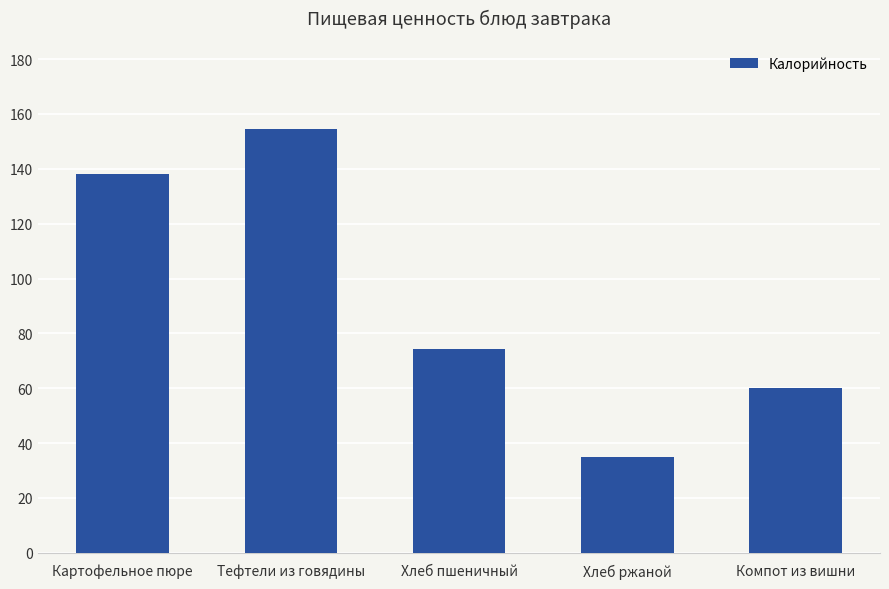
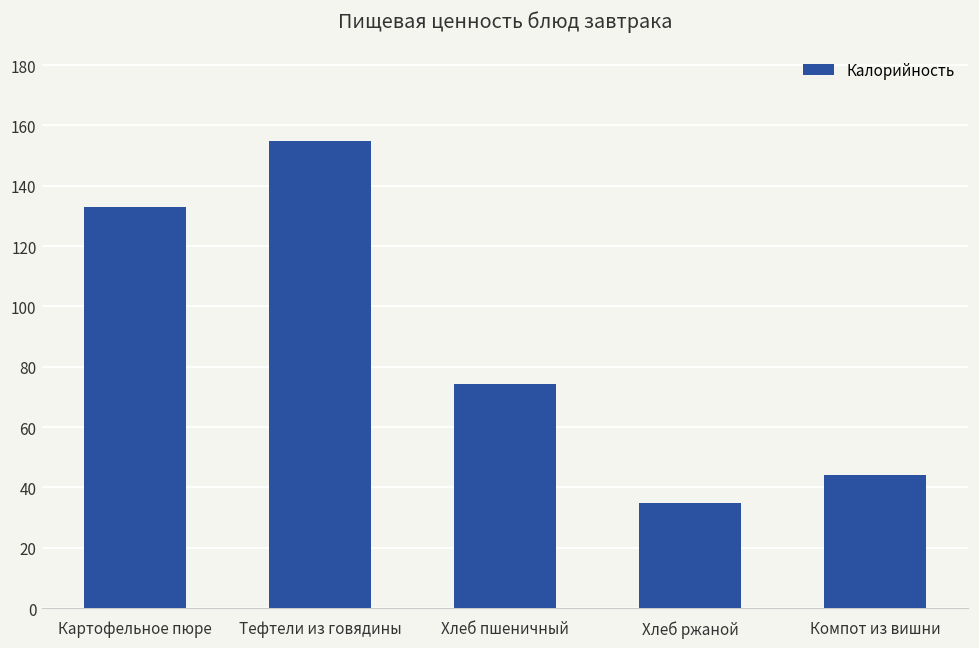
  {
-   "Картофельное пюре": 138,
+   "Картофельное пюре": 133,
    "Тефтели из говядины": 155,
    "Хлеб пшеничный": 74,
    "Хлеб ржаной": 35,
-   "Компот из вишни": 60
+   "Компот из вишни": 44
  }
